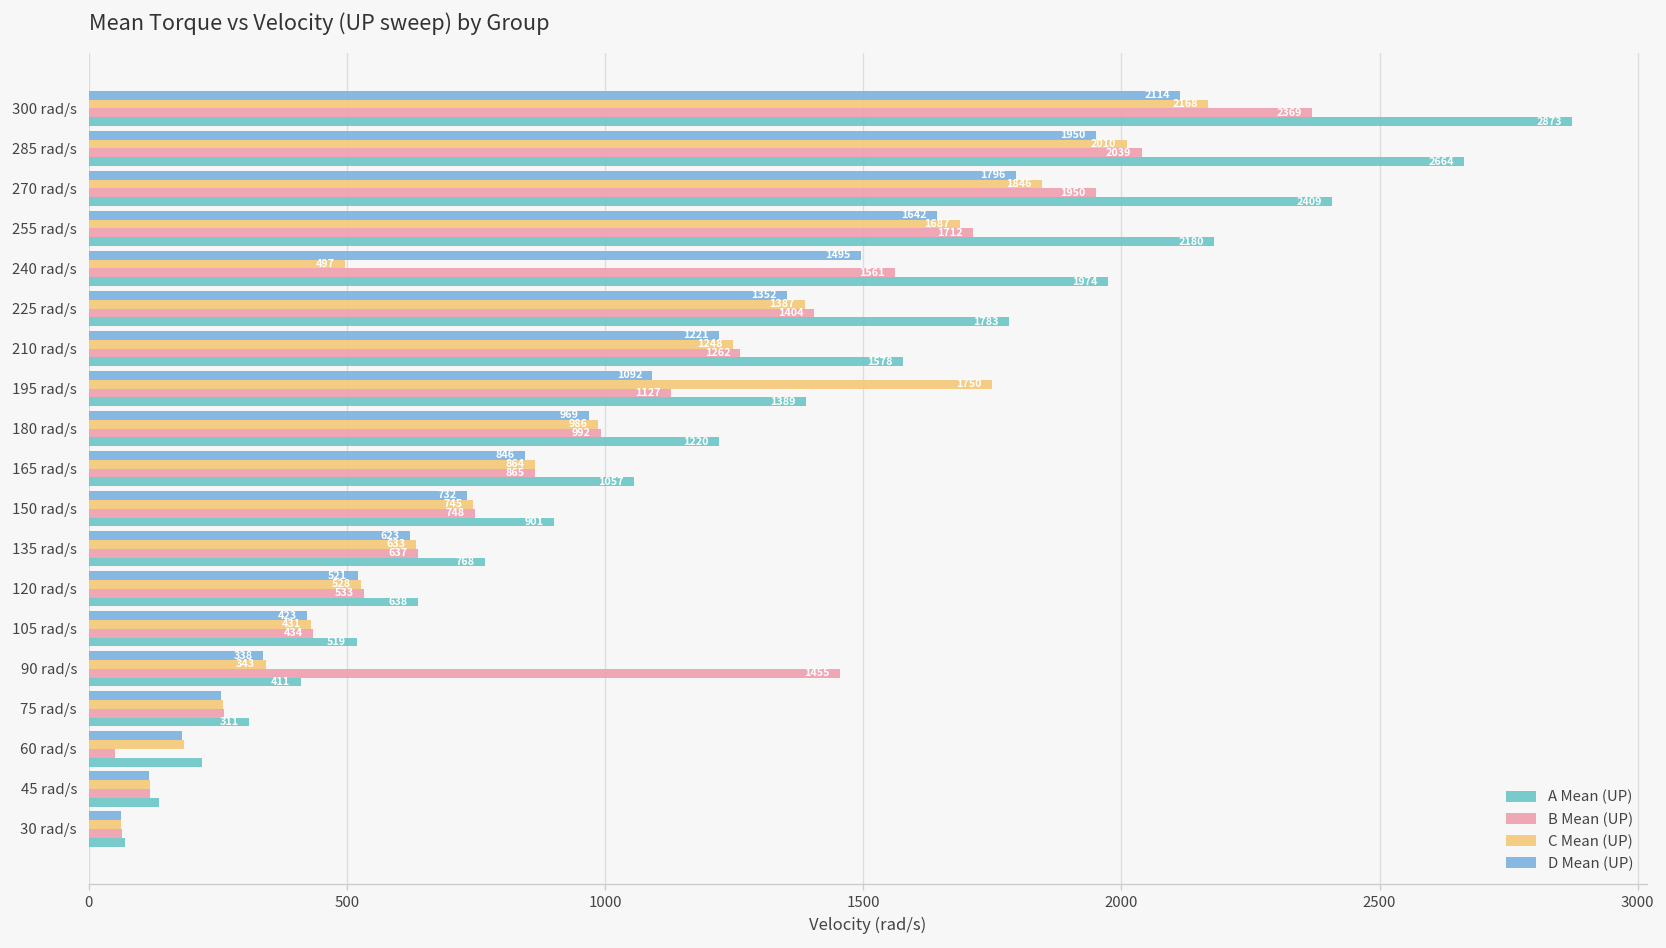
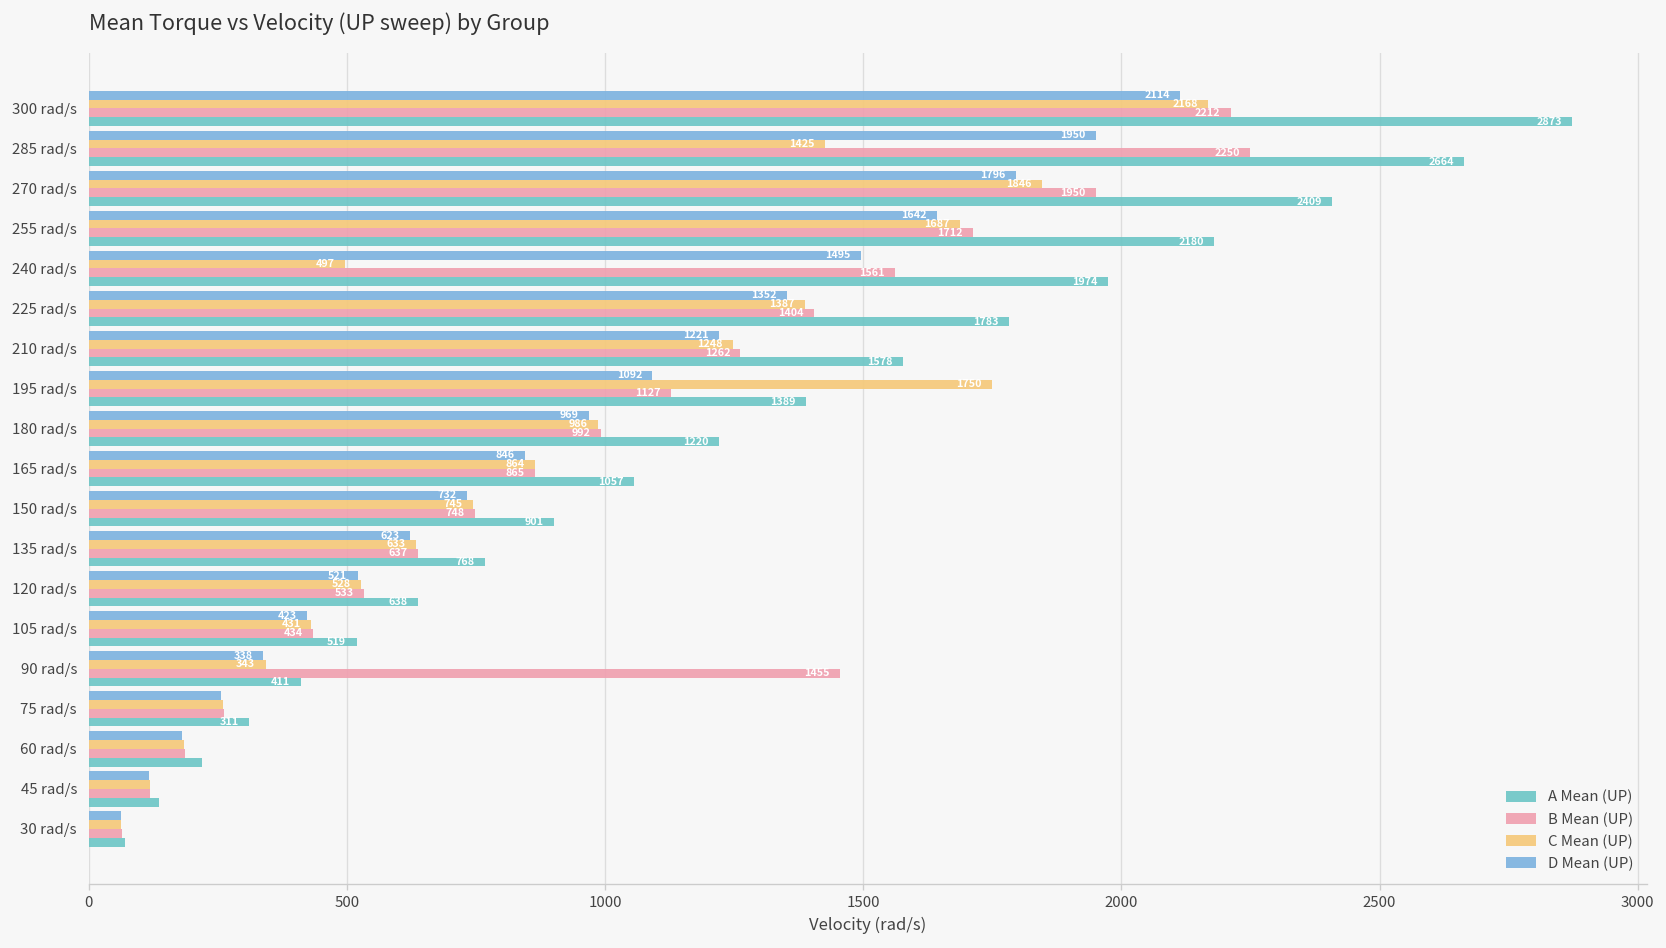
  {
    "B Mean (UP)": {
-     "300 rad/s": 2369,
-     "285 rad/s": 2039,
+     "300 rad/s": 2212,
+     "285 rad/s": 2250,
      "270 rad/s": 1950,
      "255 rad/s": 1712,
      "240 rad/s": 1561,
      "225 rad/s": 1404,
      "210 rad/s": 1262,
      "195 rad/s": 1127,
      "180 rad/s": 992,
      "90 rad/s": 1455,
-     "60 rad/s": 50
+     "60 rad/s": 190
    },
    "C Mean (UP)": {
      "300 rad/s": 2168,
-     "285 rad/s": 2010,
+     "285 rad/s": 1425,
      "270 rad/s": 1846,
      "255 rad/s": 1687,
      "240 rad/s": 497,
      "225 rad/s": 1387,
      "210 rad/s": 1248,
      "195 rad/s": 1750
    }
  }
